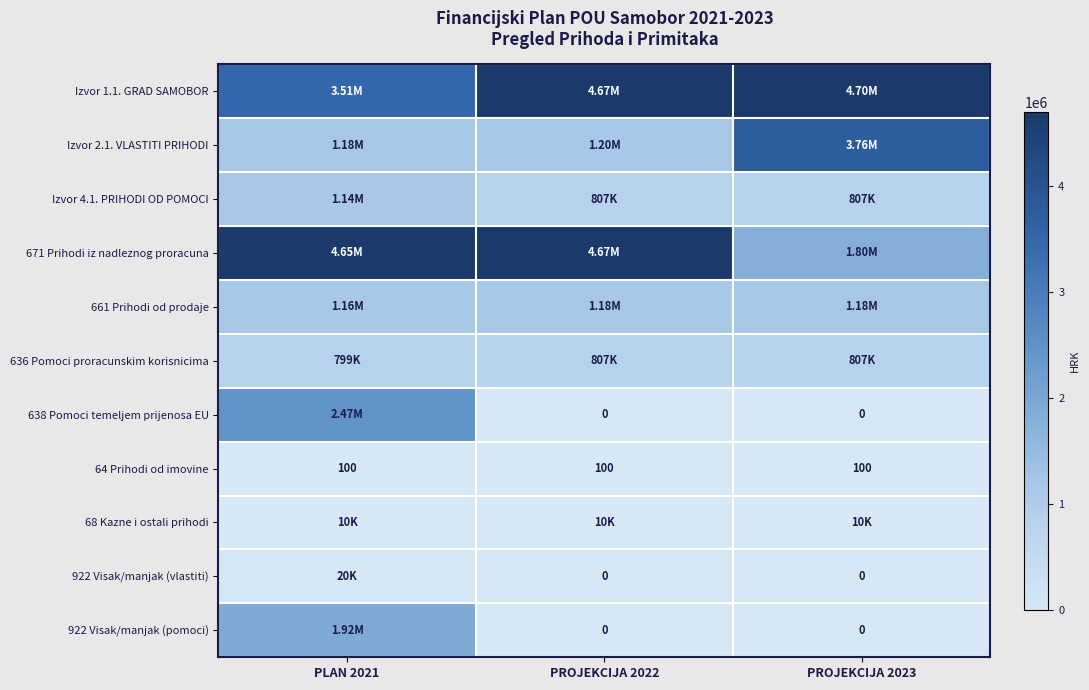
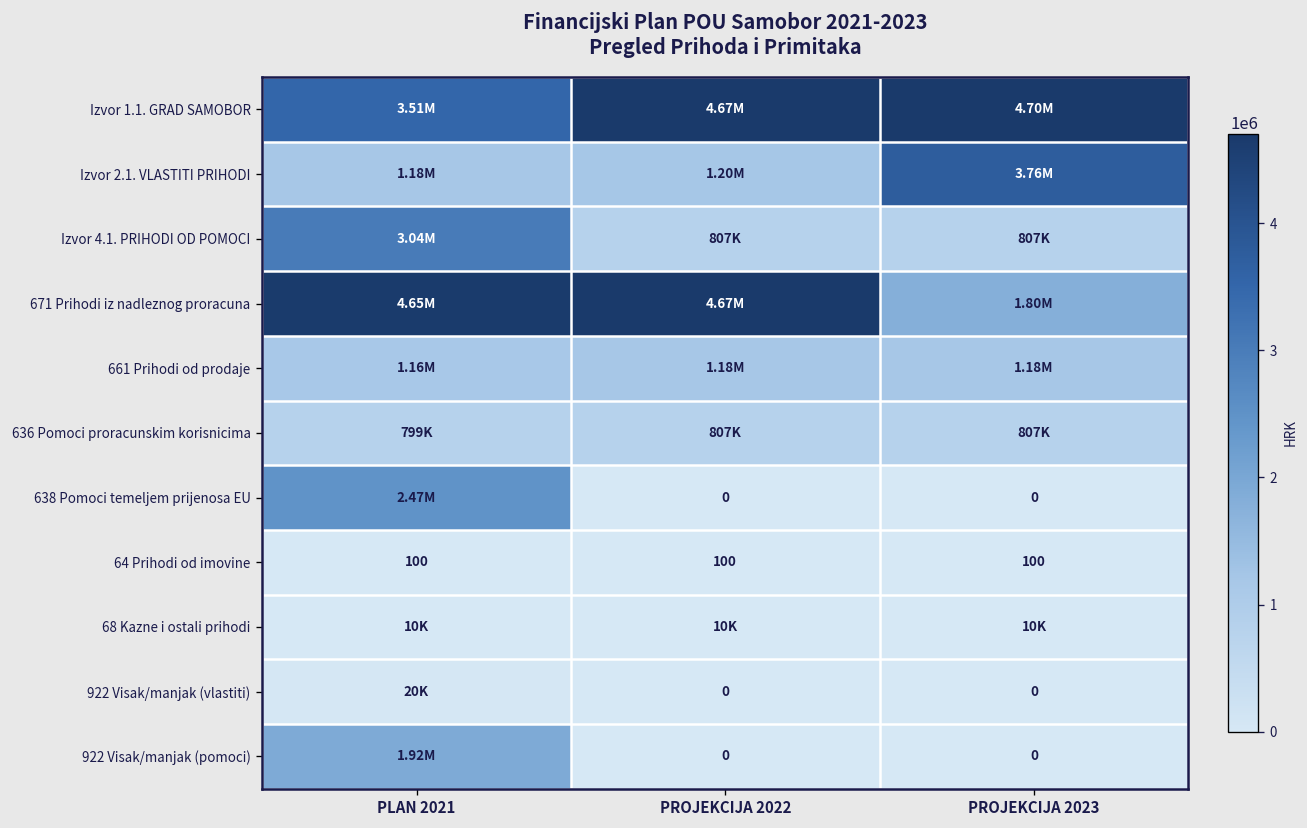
  {
    "Izvor 1.1. GRAD SAMOBOR": {
      "PLAN 2021": "3.51M",
      "PROJEKCIJA 2022": "4.67M",
      "PROJEKCIJA 2023": "4.70M"
    },
    "Izvor 2.1. VLASTITI PRIHODI": {
      "PLAN 2021": "1.18M",
      "PROJEKCIJA 2022": "1.20M",
      "PROJEKCIJA 2023": "3.76M"
    },
    "Izvor 4.1. PRIHODI OD POMOCI": {
-     "PLAN 2021": "1.14M",
+     "PLAN 2021": "3.04M",
      "PROJEKCIJA 2022": "807K",
      "PROJEKCIJA 2023": "807K"
    },
    "671 Prihodi iz nadleznog proracuna": {
      "PLAN 2021": "4.65M",
      "PROJEKCIJA 2022": "4.67M",
      "PROJEKCIJA 2023": "1.80M"
    },
    "661 Prihodi od prodaje": {
      "PLAN 2021": "1.16M",
      "PROJEKCIJA 2022": "1.18M",
      "PROJEKCIJA 2023": "1.18M"
    },
    "636 Pomoci proracunskim korisnicima": {
      "PLAN 2021": "799K",
      "PROJEKCIJA 2022": "807K",
      "PROJEKCIJA 2023": "807K"
    },
    "638 Pomoci temeljem prijenosa EU": {
      "PLAN 2021": "2.47M",
      "PROJEKCIJA 2022": "0",
      "PROJEKCIJA 2023": "0"
    },
    "64 Prihodi od imovine": {
      "PLAN 2021": "100",
      "PROJEKCIJA 2022": "100",
      "PROJEKCIJA 2023": "100"
    },
    "68 Kazne i ostali prihodi": {
      "PLAN 2021": "10K",
      "PROJEKCIJA 2022": "10K",
      "PROJEKCIJA 2023": "10K"
    },
    "922 Visak/manjak (vlastiti)": {
      "PLAN 2021": "20K",
      "PROJEKCIJA 2022": "0",
      "PROJEKCIJA 2023": "0"
    },
    "922 Visak/manjak (pomoci)": {
      "PLAN 2021": "1.92M",
      "PROJEKCIJA 2022": "0",
      "PROJEKCIJA 2023": "0"
    }
  }
